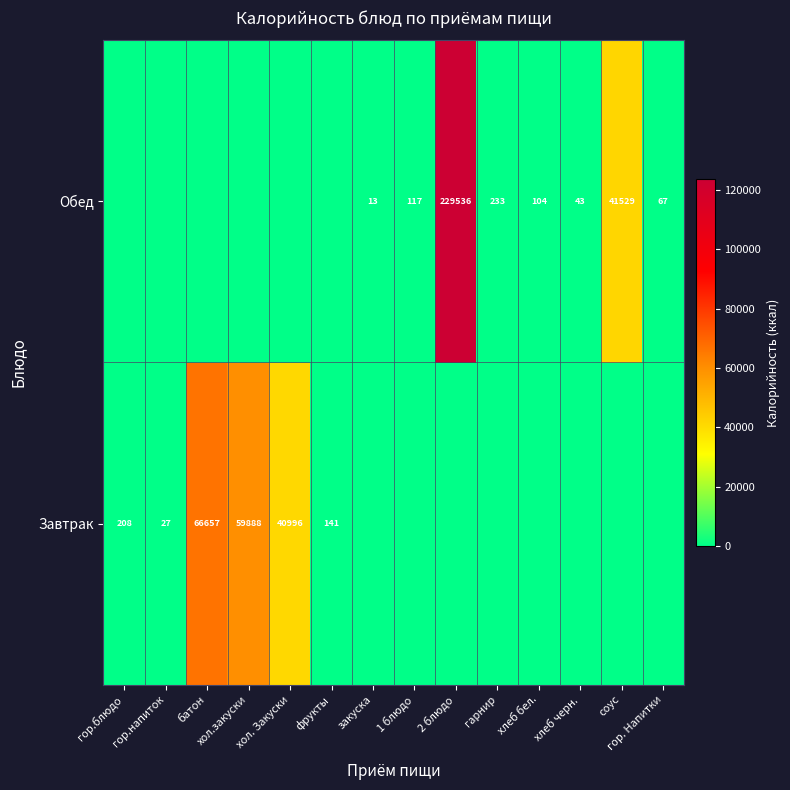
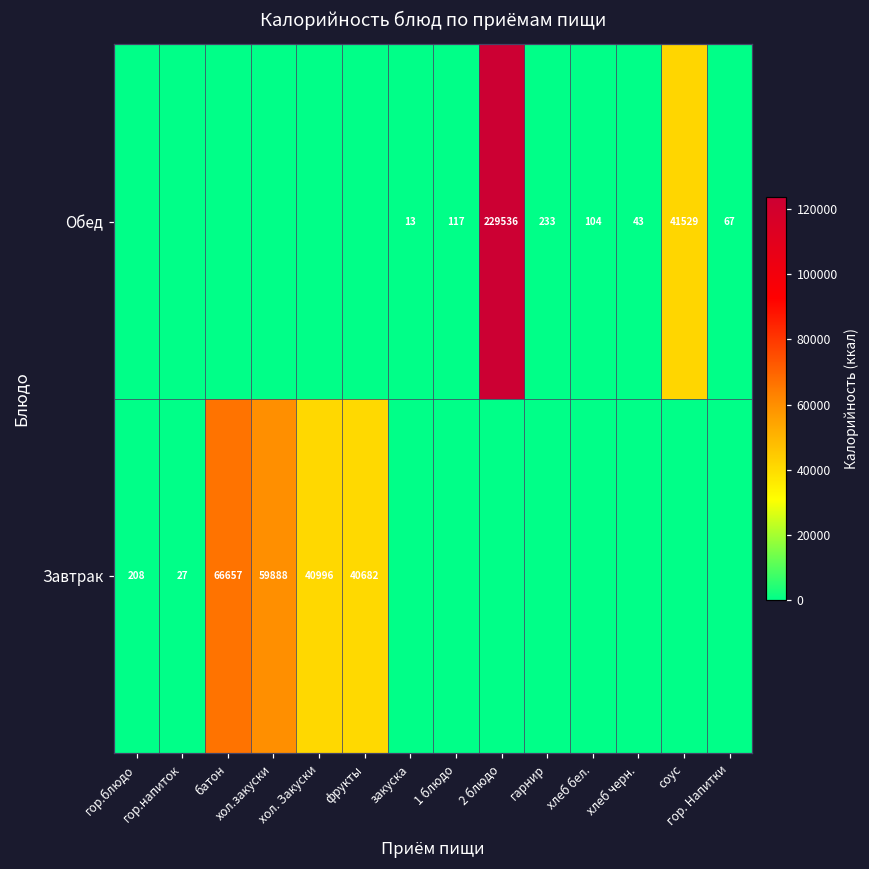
  {
    "Обед": {
      "закуска": 13,
      "1 блюдо": 117,
      "2 блюдо": 229536,
      "гарнир": 233,
      "хлеб бел.": 104,
      "хлеб черн.": 43,
      "соус": 41529,
      "гор. Напитки": 67
    },
    "Завтрак": {
      "гор.блюдо": 208,
      "гор.напиток": 27,
      "батон": 66657,
      "хол.закуски": 59888,
      "хол. Закуски": 40996,
-     "фрукты": 141
+     "фрукты": 40682
    }
  }
